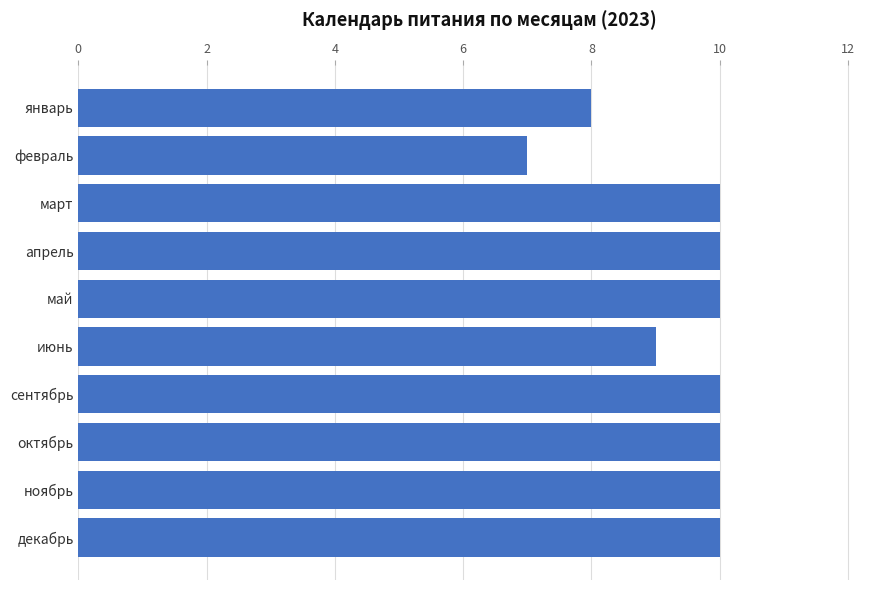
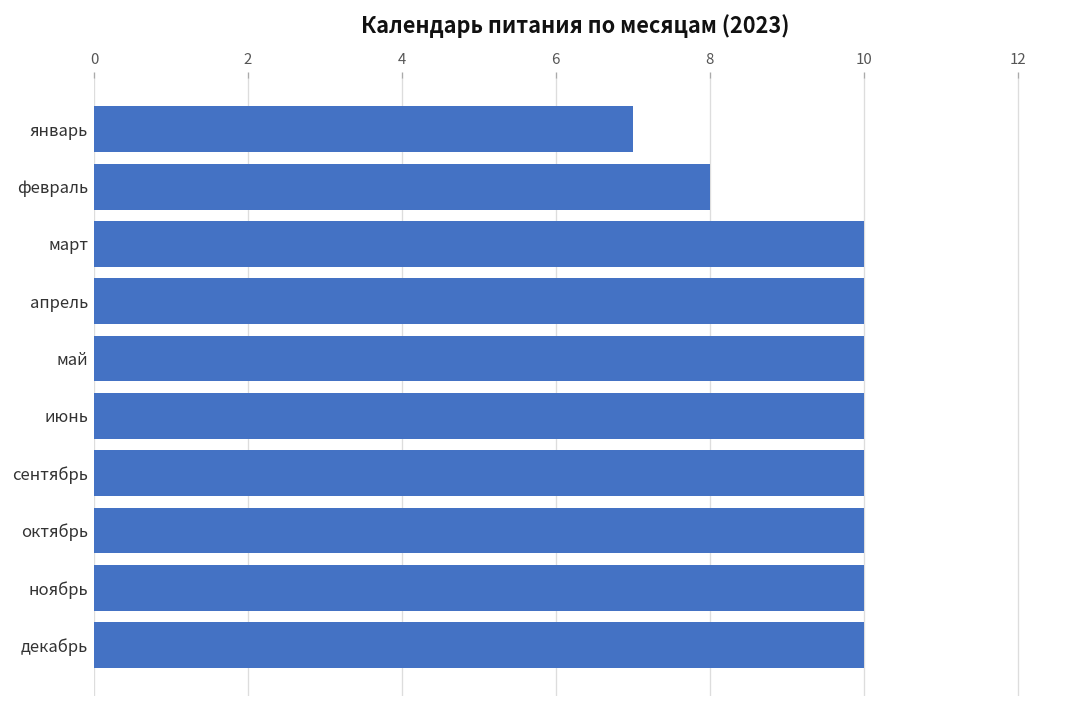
  {
-   "январь": 8,
-   "февраль": 7,
+   "январь": 7,
+   "февраль": 8,
    "март": 10,
    "апрель": 10,
    "май": 10,
-   "июнь": 9,
+   "июнь": 10,
    "сентябрь": 10,
    "октябрь": 10,
    "ноябрь": 10,
    "декабрь": 10
  }
